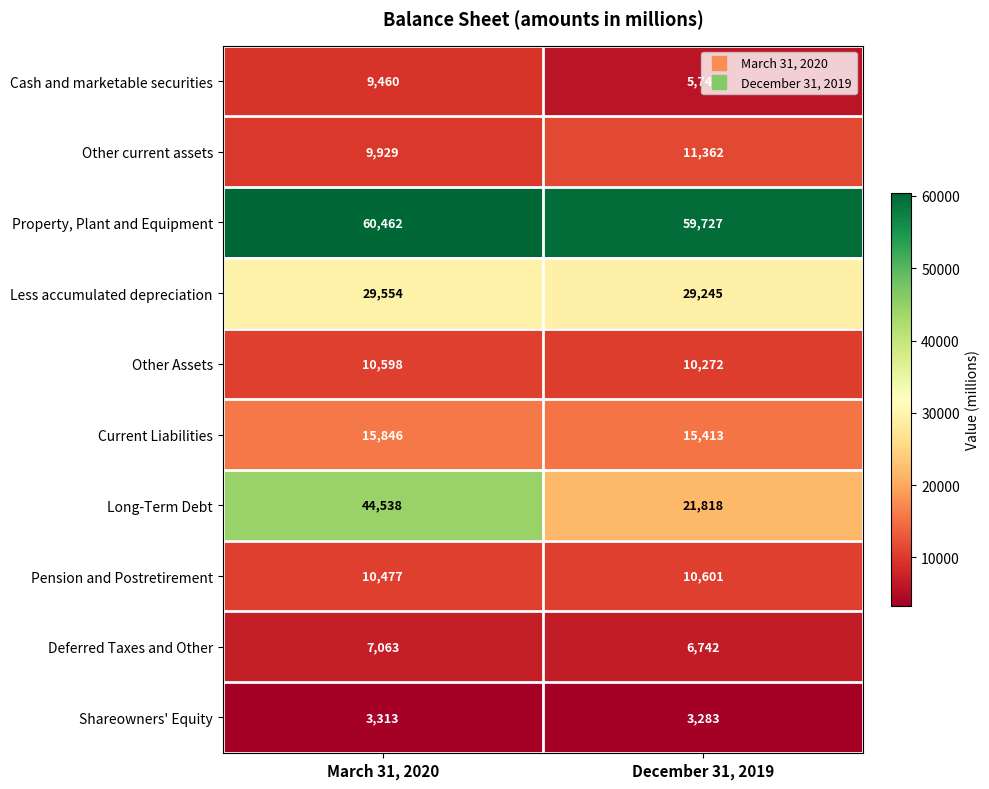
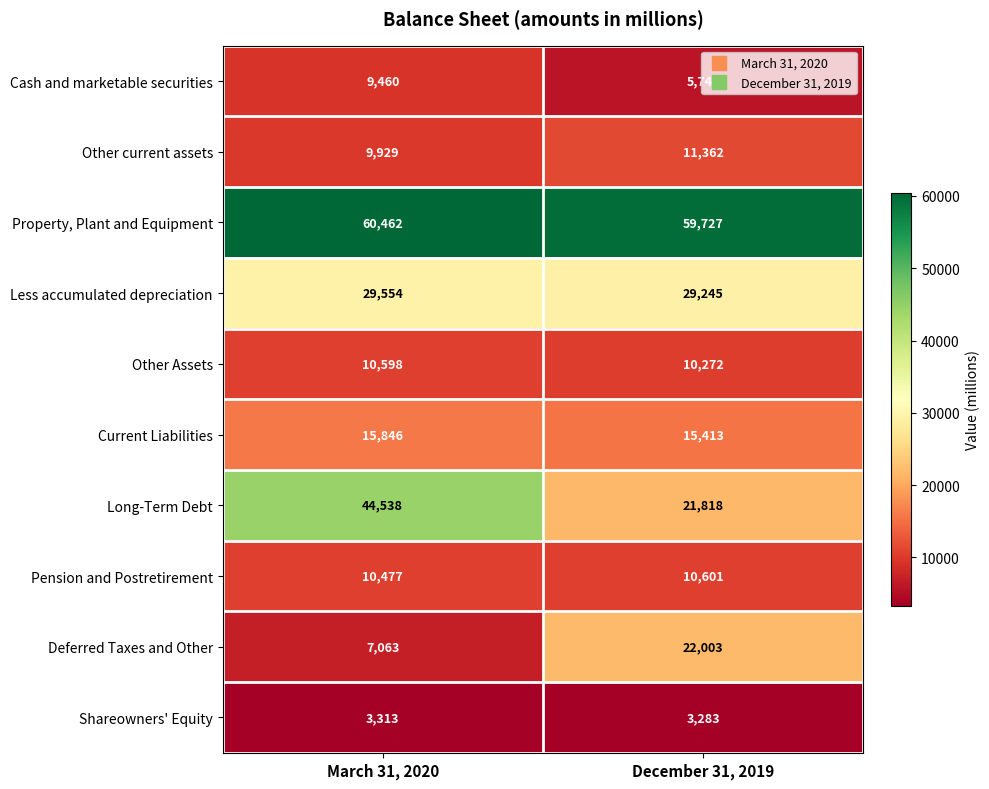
  {
    "Cash and marketable securities": {
      "March 31, 2020": "9,460"
    },
    "Other current assets": {
      "March 31, 2020": "9,929",
      "December 31, 2019": "11,362"
    },
    "Property, Plant and Equipment": {
      "March 31, 2020": "60,462",
      "December 31, 2019": "59,727"
    },
    "Less accumulated depreciation": {
      "March 31, 2020": "29,554",
      "December 31, 2019": "29,245"
    },
    "Other Assets": {
      "March 31, 2020": "10,598",
      "December 31, 2019": "10,272"
    },
    "Current Liabilities": {
      "March 31, 2020": "15,846",
      "December 31, 2019": "15,413"
    },
    "Long-Term Debt": {
      "March 31, 2020": "44,538",
      "December 31, 2019": "21,818"
    },
    "Pension and Postretirement": {
      "March 31, 2020": "10,477",
      "December 31, 2019": "10,601"
    },
    "Deferred Taxes and Other": {
      "March 31, 2020": "7,063",
-     "December 31, 2019": "6,742"
+     "December 31, 2019": "22,003"
    },
    "Shareowners' Equity": {
      "March 31, 2020": "3,313",
      "December 31, 2019": "3,283"
    }
  }
